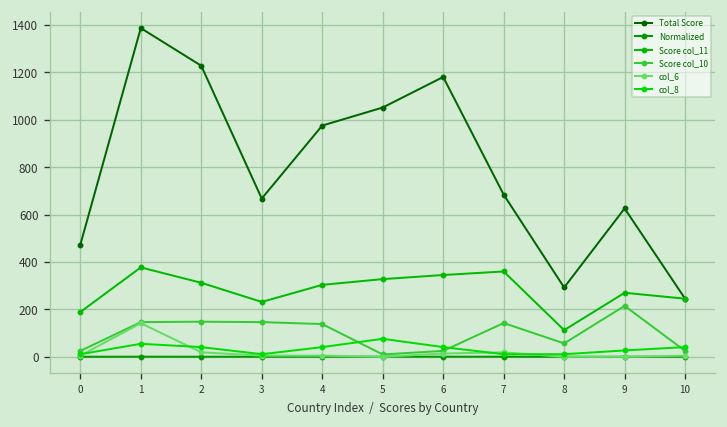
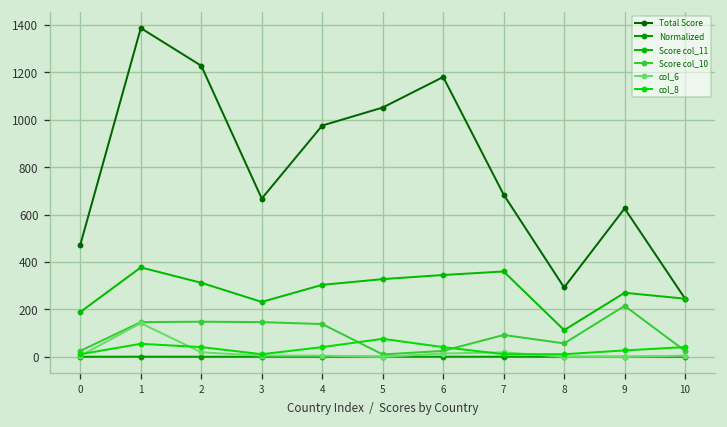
  {
    "Score col_10": {
      "0": 30,
      "2": 150,
      "3": 150,
      "4": 140,
-     "7": 140,
+     "7": 90,
      "8": 60,
      "9": 220,
      "10": 30
    },
    "col_6": {
      "2": 20
    }
  }
